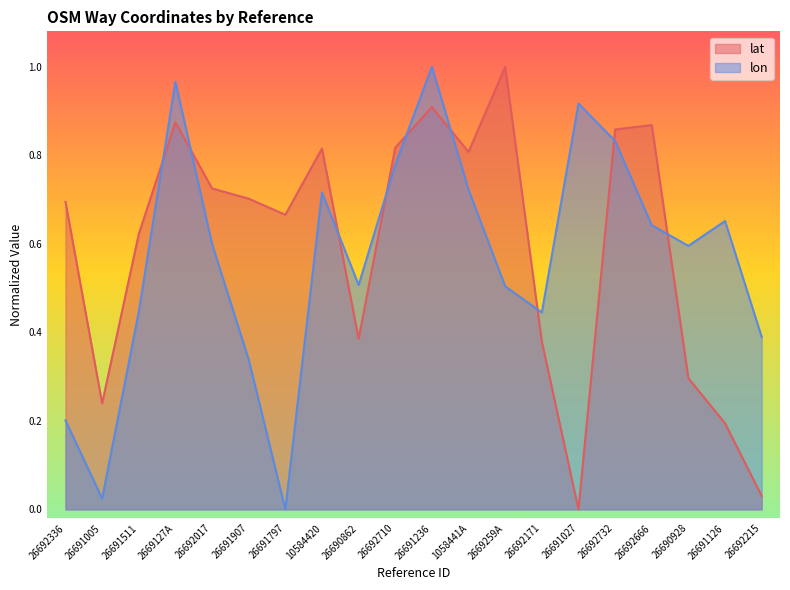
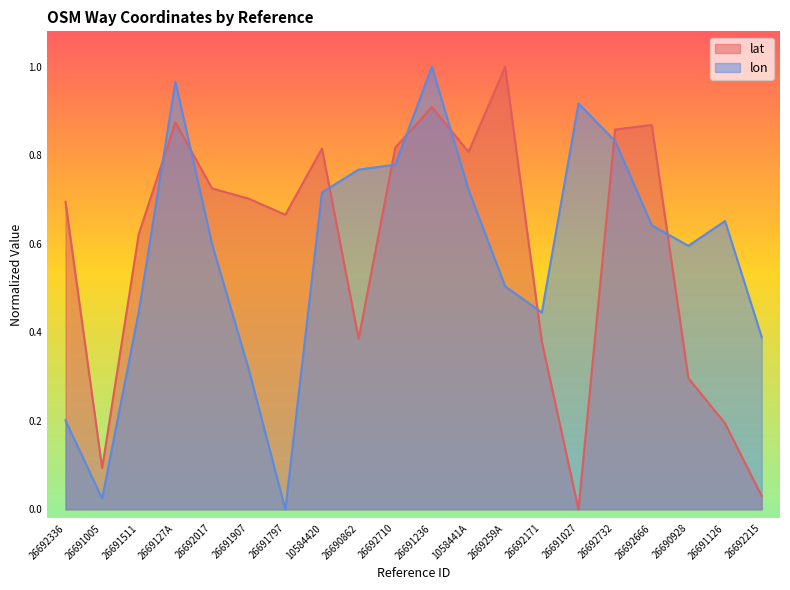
  {
    "lat": {
      "26692336": 0.69,
-     "26691005": 0.24,
+     "26691005": 0.09,
      "26691511": 0.62,
      "2669127A": 0.87,
      "26692017": 0.73,
      "26691907": 0.70,
      "26691797": 0.67,
      "10584420": 0.82,
      "26690862": 0.39,
      "26692710": 0.82,
      "26691236": 0.91,
      "1058441A": 0.81,
      "2669259A": 1.00,
      "26692171": 0.38,
      "26691027": 0.00,
      "26692732": 0.86,
      "26692666": 0.87,
      "26690928": 0.30,
      "26691126": 0.19,
      "26692215": 0.03
    },
    "lon": {
      "26692336": 0.20,
      "26691005": 0.02,
      "26691511": 0.45,
      "2669127A": 0.97,
      "26692017": 0.60,
-     "26691907": 0.34,
+     "26691907": 0.32,
      "26691797": 0.00,
      "10584420": 0.72,
-     "26690862": 0.51,
+     "26690862": 0.77,
      "26692710": 0.78,
      "26691236": 1.00,
      "1058441A": 0.72,
      "2669259A": 0.50,
      "26692171": 0.44,
      "26691027": 0.92,
      "26692732": 0.83,
      "26692666": 0.64,
      "26690928": 0.60,
      "26691126": 0.65,
      "26692215": 0.39
    }
  }
